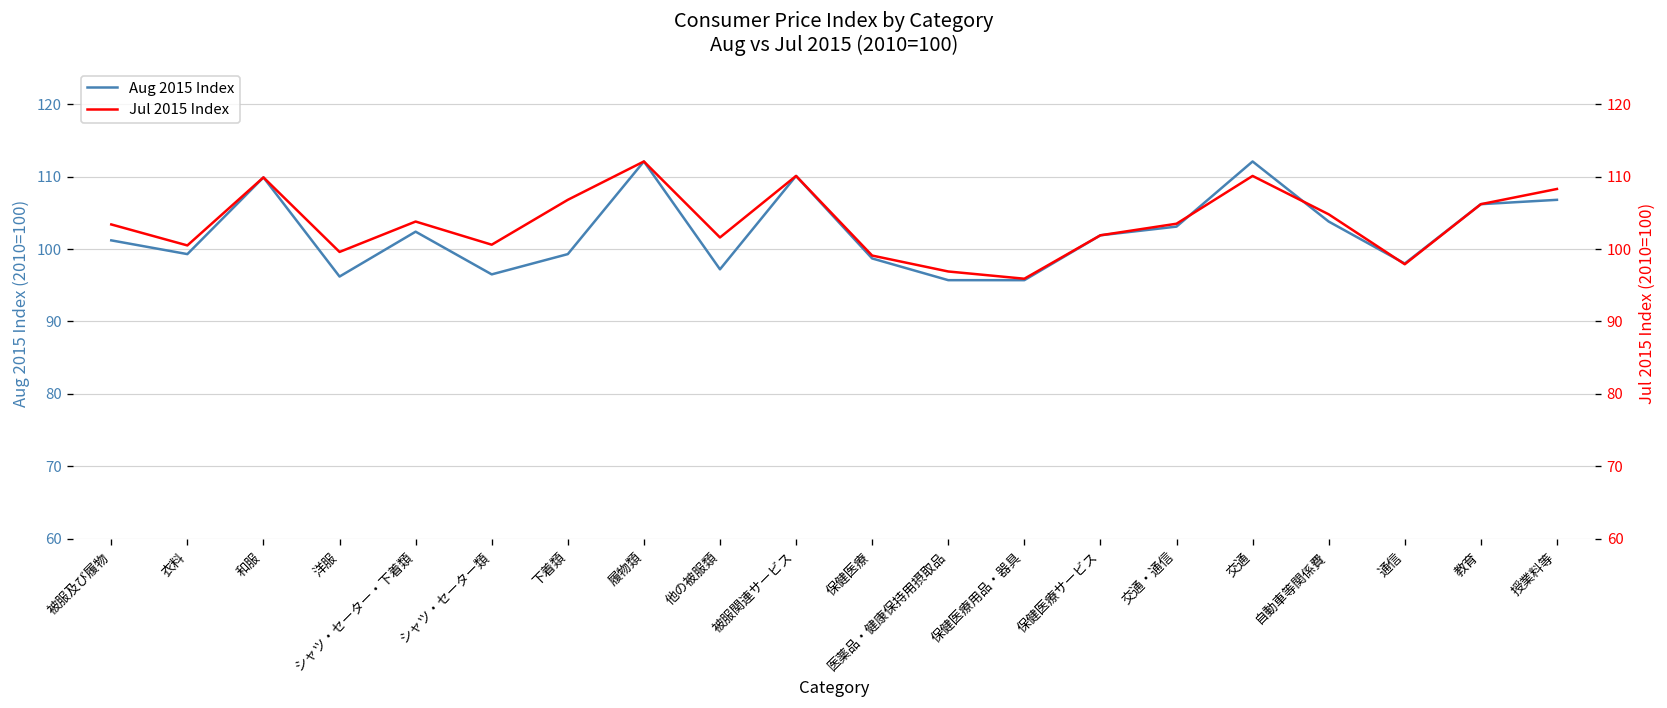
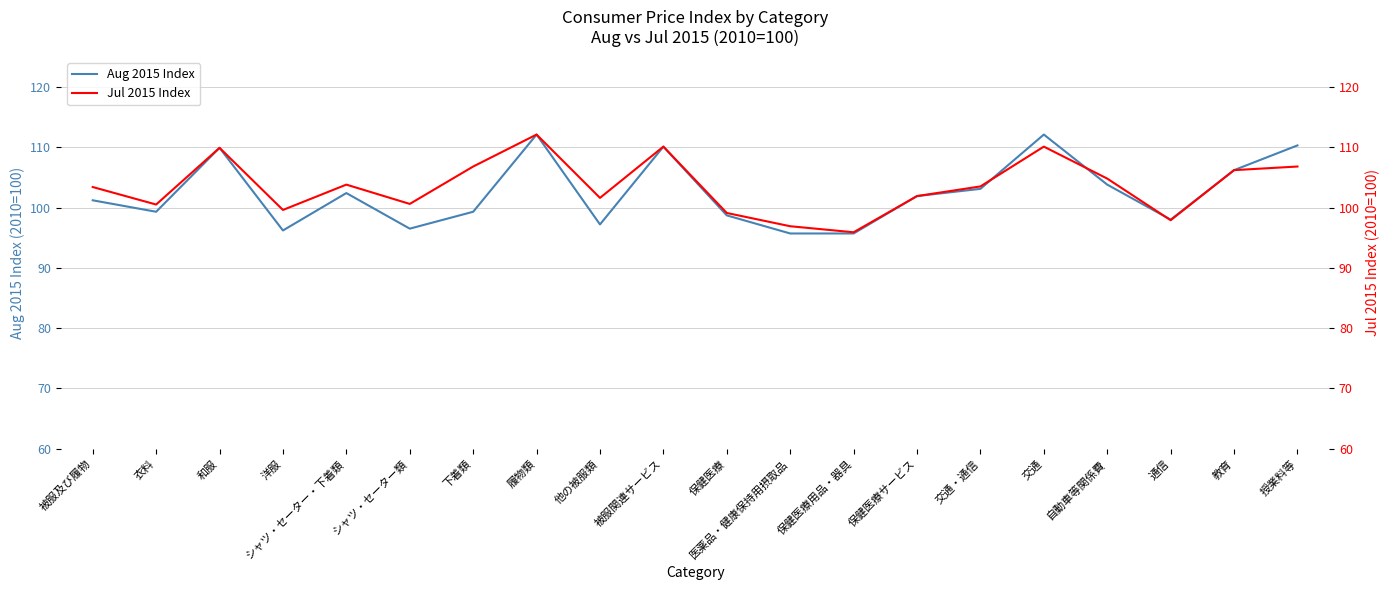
  {
    "Aug 2015 Index": {
      "被服及び履物": 101,
      "衣料": 99,
      "和服": 110,
      "洋服": 96,
      "シャツ・セーター・下着類": 102,
      "シャツ・セーター類": 97,
      "下着類": 99,
      "履物類": 112,
      "他の被服類": 97,
      "被服関連サービス": 110,
      "保健医療": 99,
      "医薬品・健康保持用摂取品": 96,
      "保健医療用品・器具": 96,
      "保健医療サービス": 102,
      "交通・通信": 103,
      "交通": 112,
      "自動車等関係費": 104,
      "通信": 98,
      "教育": 106,
-     "授業料等": 107
+     "授業料等": 110
    },
    "Jul 2015 Index": {
      "被服及び履物": 103,
      "衣料": 101,
      "和服": 110,
      "洋服": 100,
      "シャツ・セーター・下着類": 104,
      "シャツ・セーター類": 101,
      "下着類": 107,
      "履物類": 112,
      "他の被服類": 102,
      "被服関連サービス": 110,
      "保健医療": 99,
      "医薬品・健康保持用摂取品": 97,
      "保健医療用品・器具": 96,
      "保健医療サービス": 102,
      "交通・通信": 104,
      "交通": 110,
      "自動車等関係費": 105,
      "通信": 98,
      "教育": 106,
-     "授業料等": 108
+     "授業料等": 107
    }
  }
